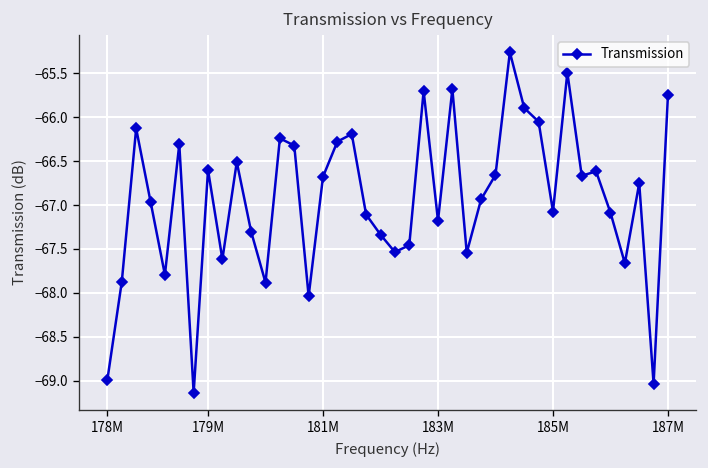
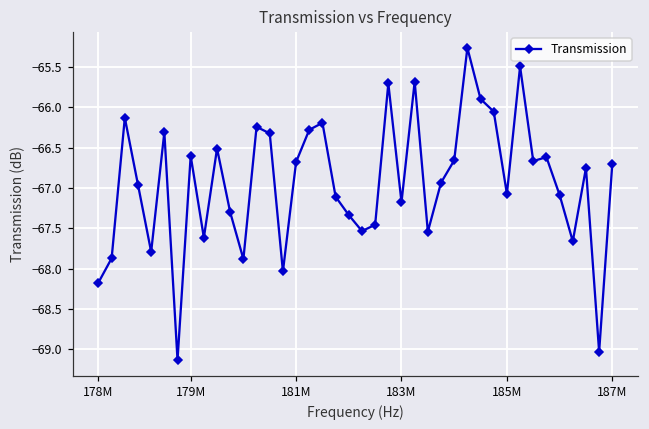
  {
-   "178M": -69.0,
+   "178M": -68.2,
    "179M": -66.6,
    "181M": -66.7,
    "183M": -67.2,
    "185M": -67.1,
-   "187M": -65.7
+   "187M": -66.7
  }
